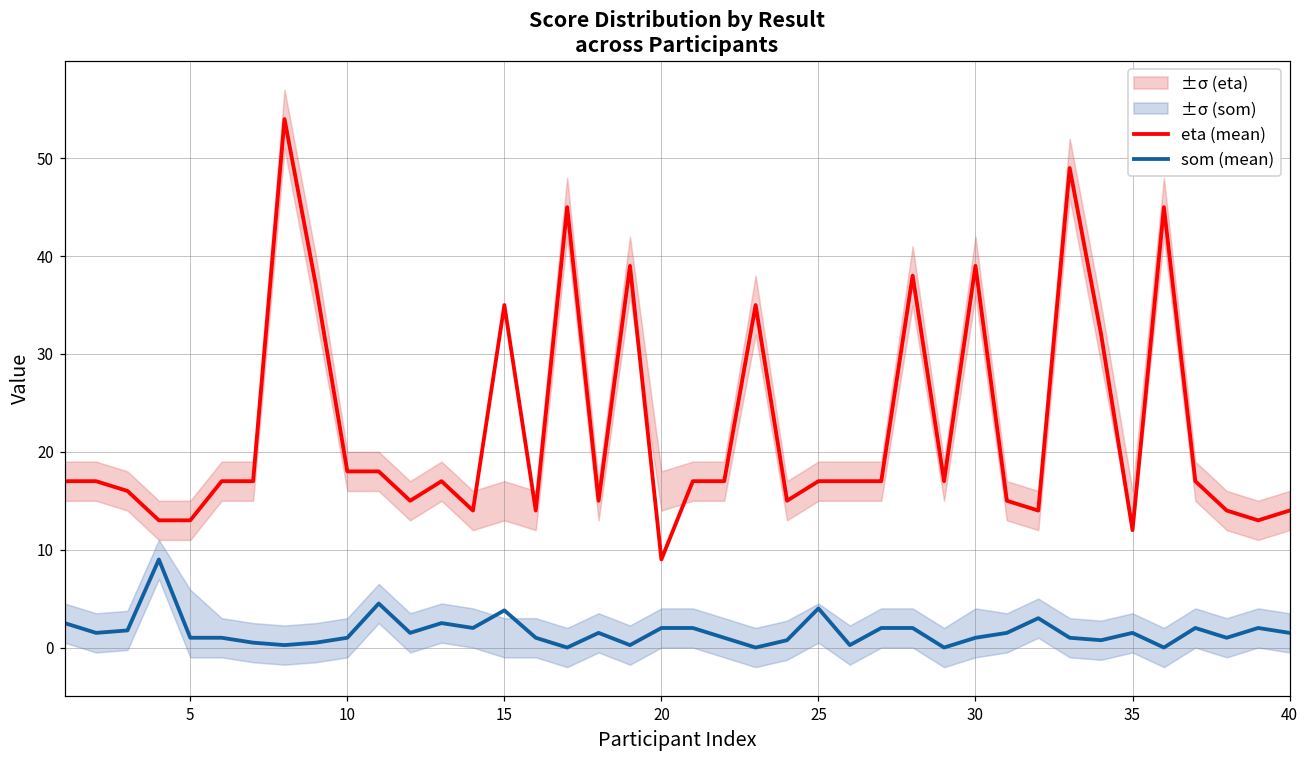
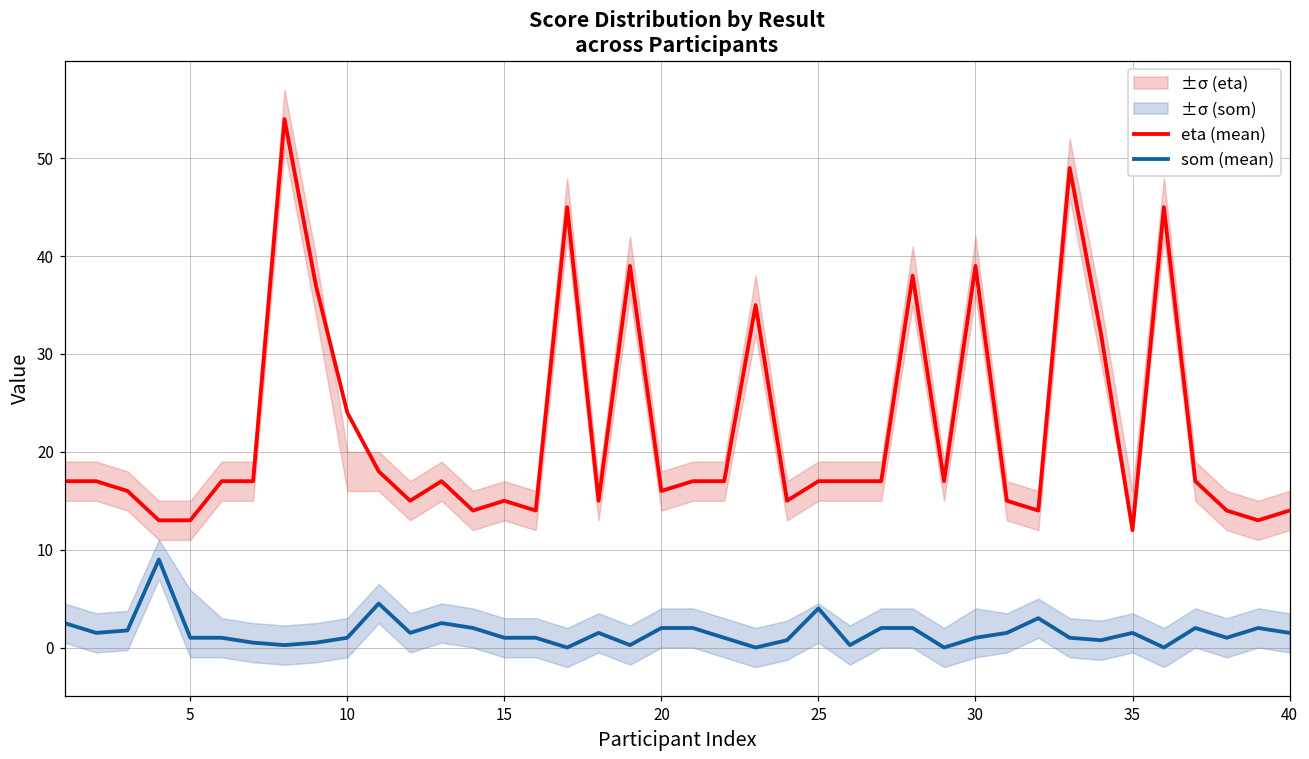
  {
    "eta (mean)": {
      "5": 13,
-     "10": 18,
-     "15": 35,
-     "20": 9,
+     "10": 24,
+     "15": 15,
+     "20": 16,
      "25": 17,
      "30": 39,
      "35": 12,
      "40": 14
    },
    "som (mean)": {
      "5": 1,
      "10": 1,
-     "15": 4,
+     "15": 1,
      "20": 2,
      "25": 4,
      "30": 1,
      "35": 2,
      "40": 2
    }
  }
